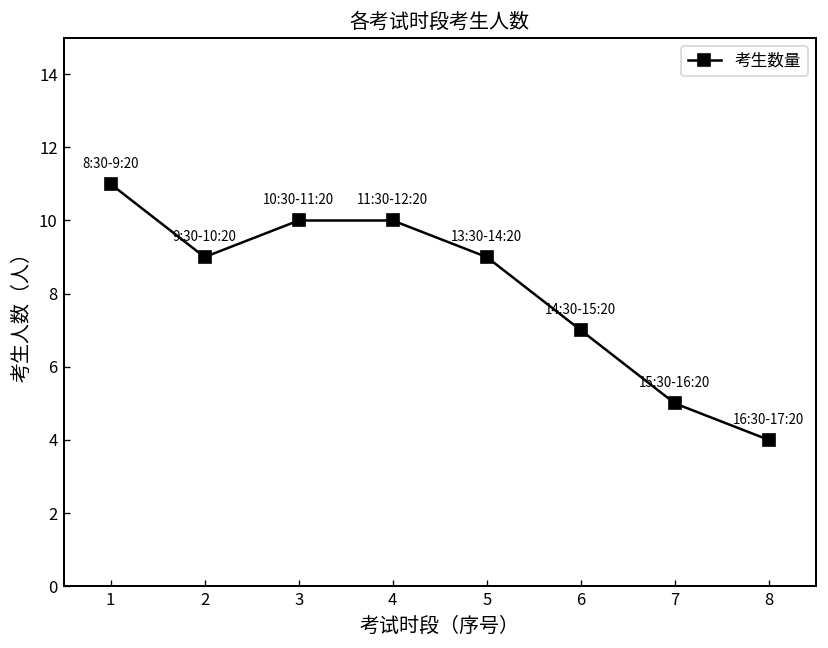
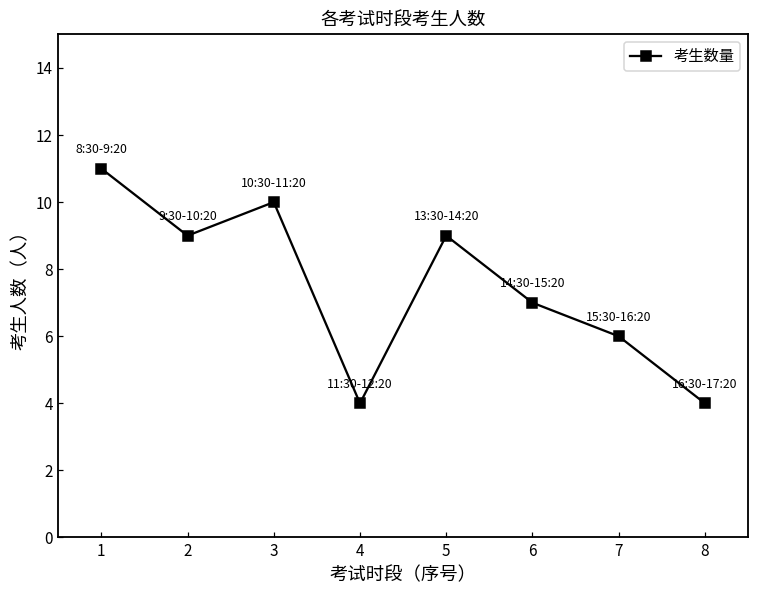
  {
-   "4": 10,
-   "7": 5
+   "4": 4,
+   "7": 6
  }
